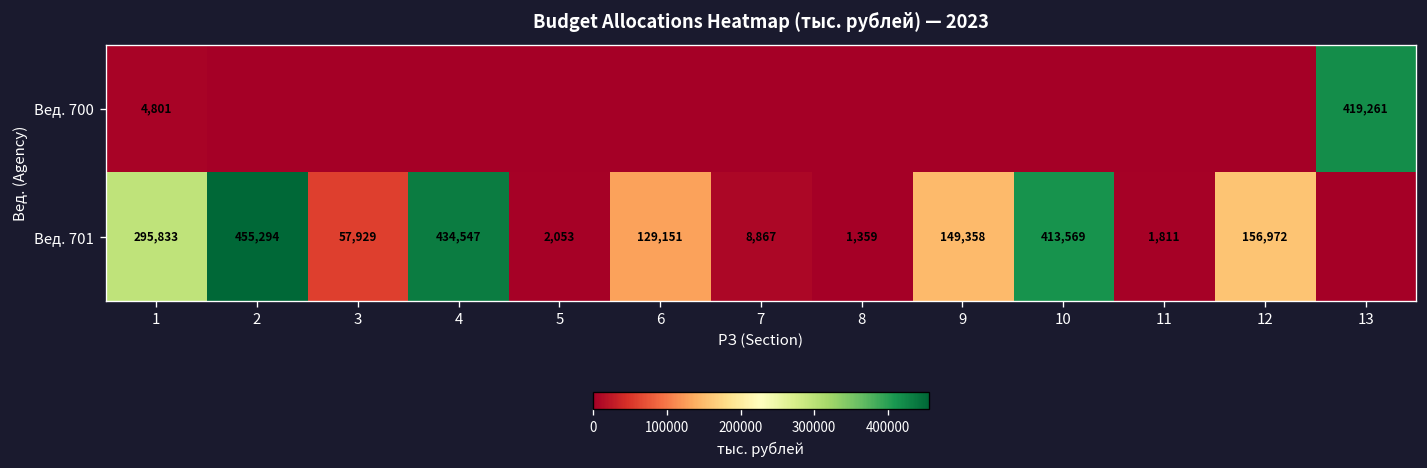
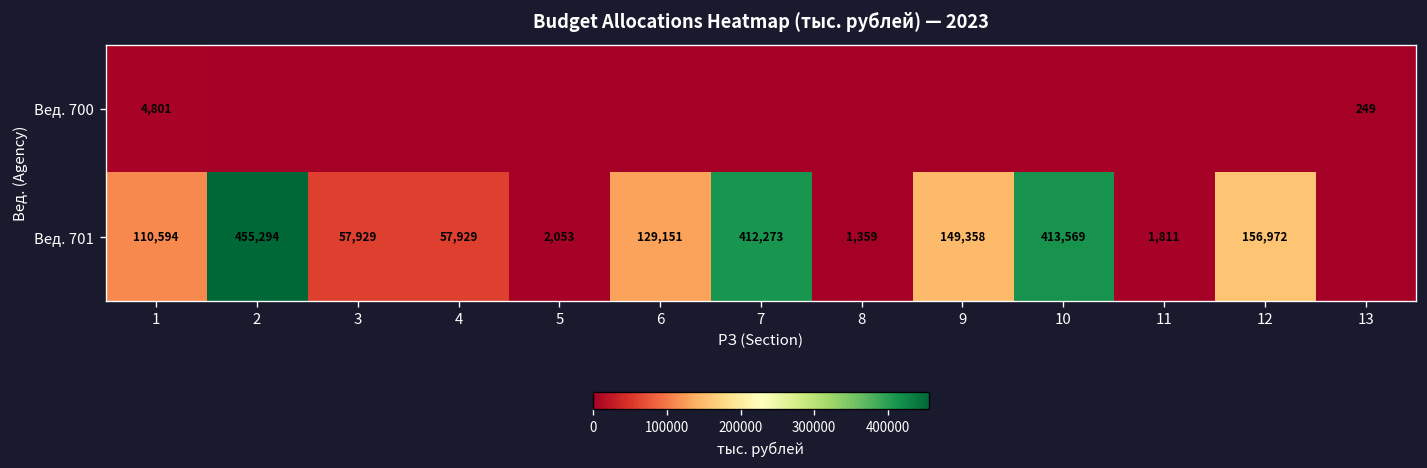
  {
    "Вед. 700": {
      "1": "4,801",
-     "13": "419,261"
+     "13": "249"
    },
    "Вед. 701": {
-     "1": "295,833",
+     "1": "110,594",
      "2": "455,294",
      "3": "57,929",
-     "4": "434,547",
+     "4": "57,929",
      "5": "2,053",
      "6": "129,151",
-     "7": "8,867",
+     "7": "412,273",
      "8": "1,359",
      "9": "149,358",
      "10": "413,569",
      "11": "1,811",
      "12": "156,972"
    }
  }
